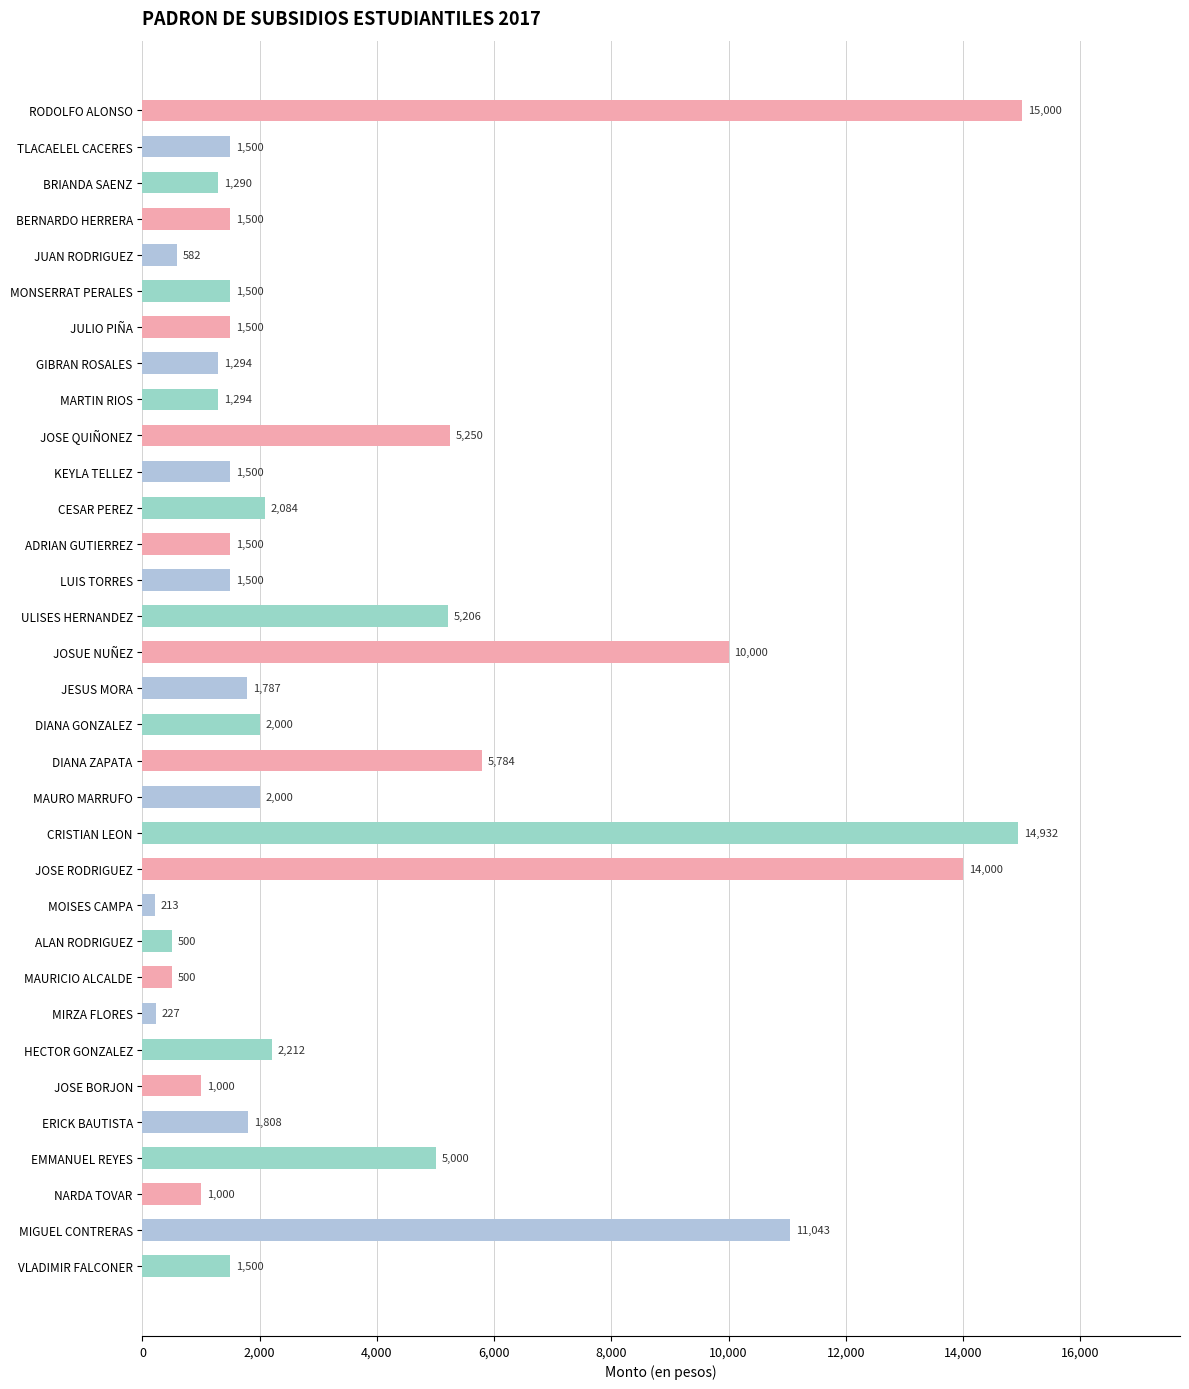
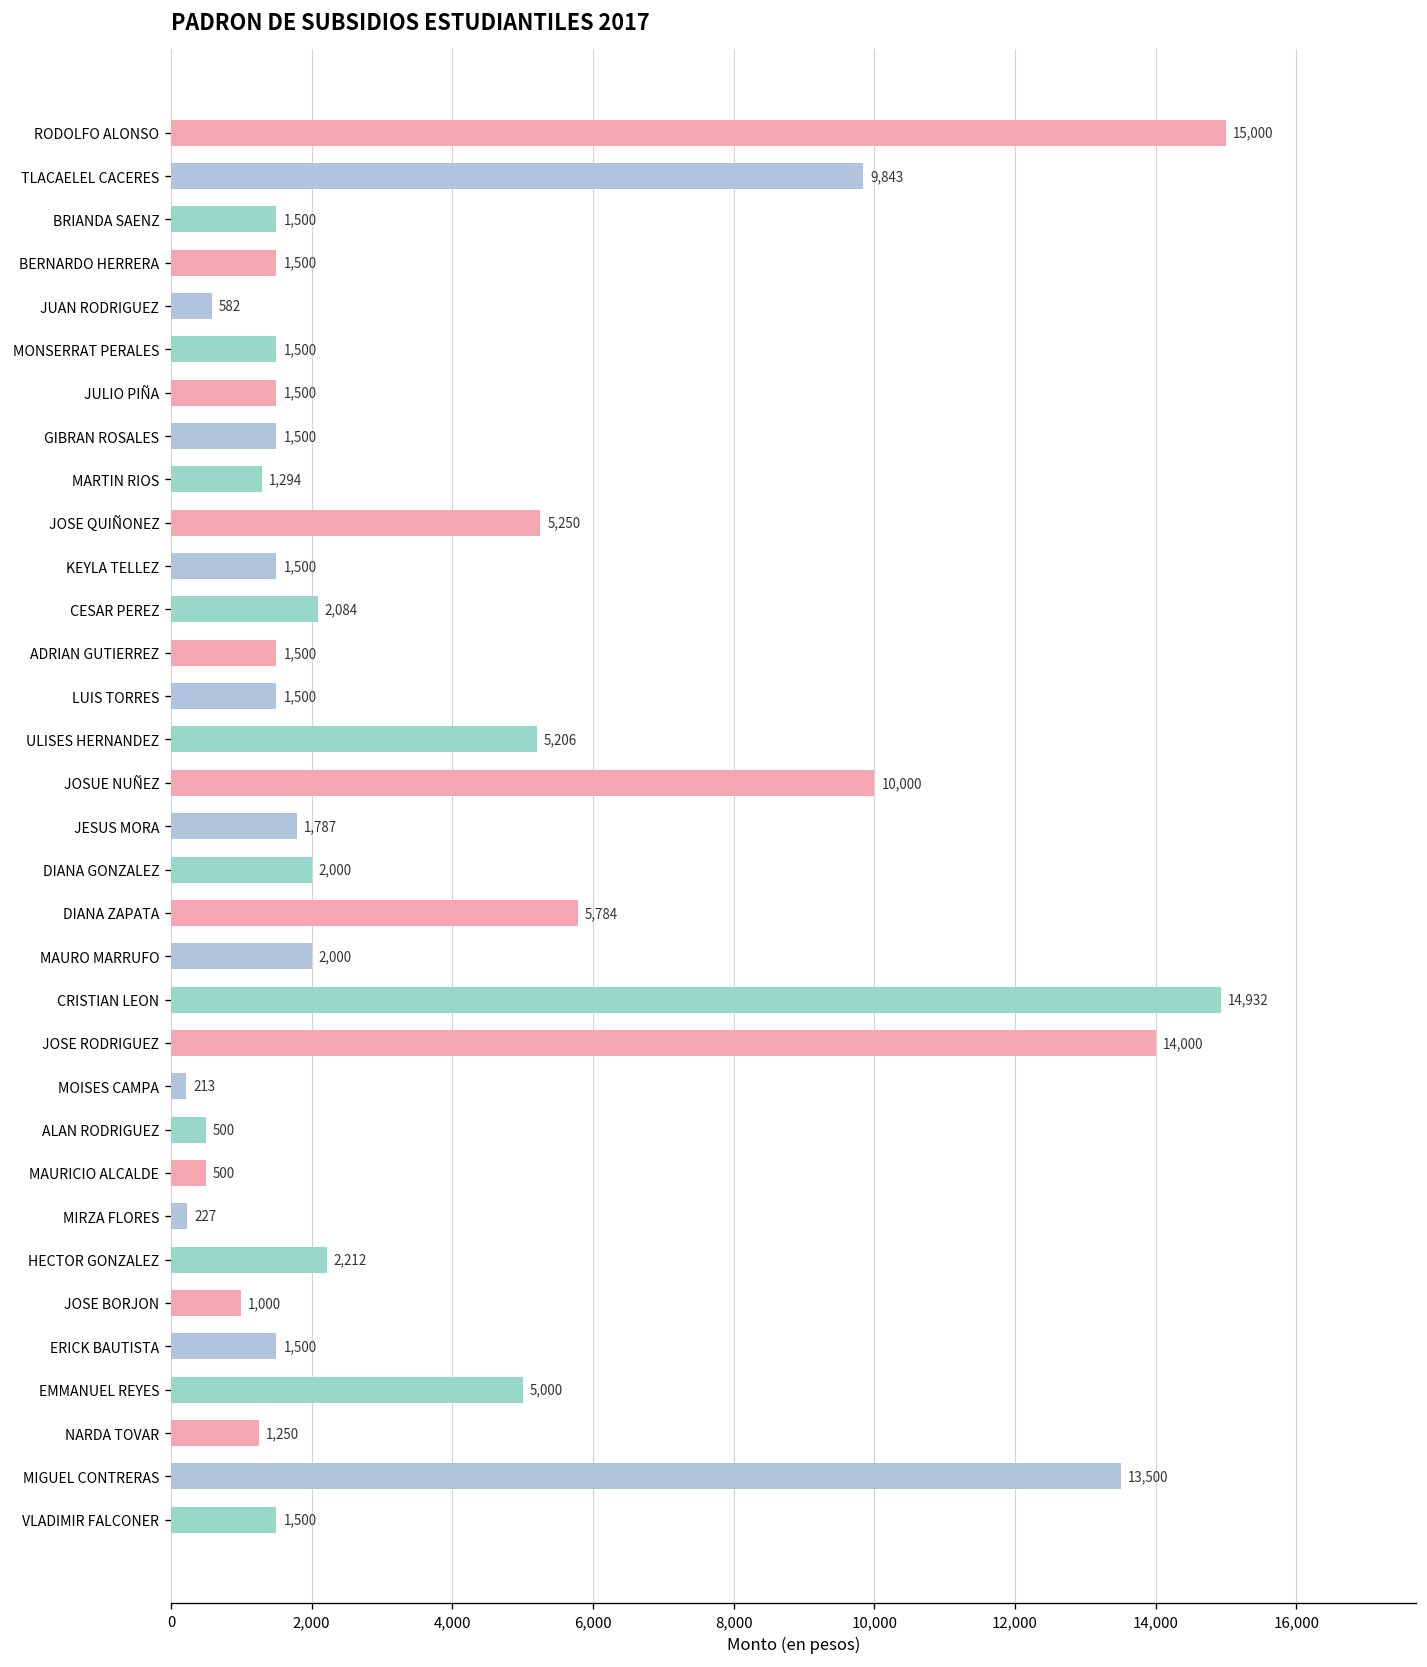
  {
    "RODOLFO ALONSO": "15,000",
-   "TLACAELEL CACERES": "1,500",
-   "BRIANDA SAENZ": "1,290",
+   "TLACAELEL CACERES": "9,843",
+   "BRIANDA SAENZ": "1,500",
    "BERNARDO HERRERA": "1,500",
    "JUAN RODRIGUEZ": "582",
    "MONSERRAT PERALES": "1,500",
    "JULIO PIÑA": "1,500",
-   "GIBRAN ROSALES": "1,294",
+   "GIBRAN ROSALES": "1,500",
    "MARTIN RIOS": "1,294",
    "JOSE QUIÑONEZ": "5,250",
    "KEYLA TELLEZ": "1,500",
    "CESAR PEREZ": "2,084",
    "ADRIAN GUTIERREZ": "1,500",
    "LUIS TORRES": "1,500",
    "ULISES HERNANDEZ": "5,206",
    "JOSUE NUÑEZ": "10,000",
    "JESUS MORA": "1,787",
    "DIANA GONZALEZ": "2,000",
    "DIANA ZAPATA": "5,784",
    "MAURO MARRUFO": "2,000",
    "CRISTIAN LEON": "14,932",
    "JOSE RODRIGUEZ": "14,000",
    "MOISES CAMPA": "213",
    "ALAN RODRIGUEZ": "500",
    "MAURICIO ALCALDE": "500",
    "MIRZA FLORES": "227",
    "HECTOR GONZALEZ": "2,212",
    "JOSE BORJON": "1,000",
-   "ERICK BAUTISTA": "1,808",
+   "ERICK BAUTISTA": "1,500",
    "EMMANUEL REYES": "5,000",
-   "NARDA TOVAR": "1,000",
-   "MIGUEL CONTRERAS": "11,043",
+   "NARDA TOVAR": "1,250",
+   "MIGUEL CONTRERAS": "13,500",
    "VLADIMIR FALCONER": "1,500"
  }
